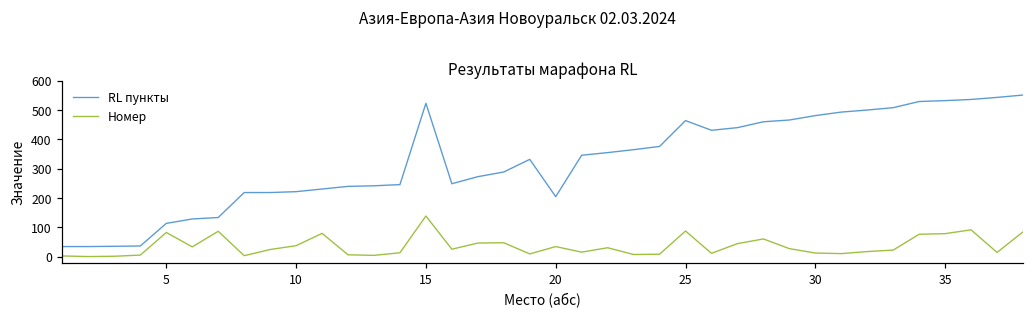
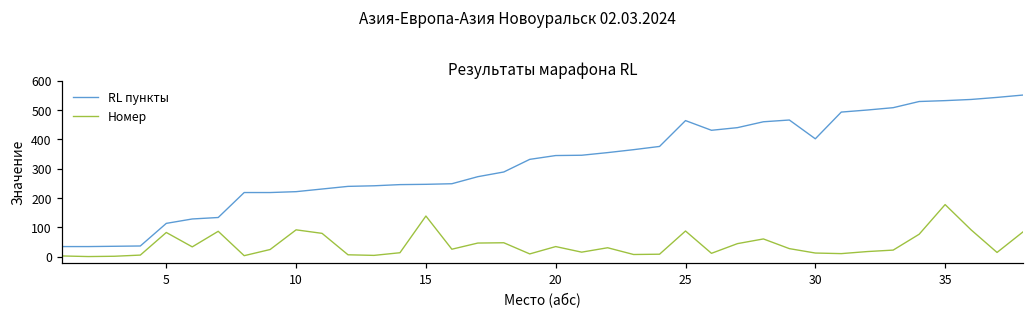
  {
    "RL пункты": {
      "5": 110,
      "10": 220,
-     "15": 520,
-     "20": 210,
+     "15": 250,
+     "20": 350,
      "25": 460,
-     "30": 480,
+     "30": 400,
      "35": 530
    },
    "Номер": {
      "5": 80,
-     "10": 40,
+     "10": 90,
      "15": 140,
      "20": 40,
      "25": 90,
      "30": 10,
-     "35": 80
+     "35": 180
    }
  }
